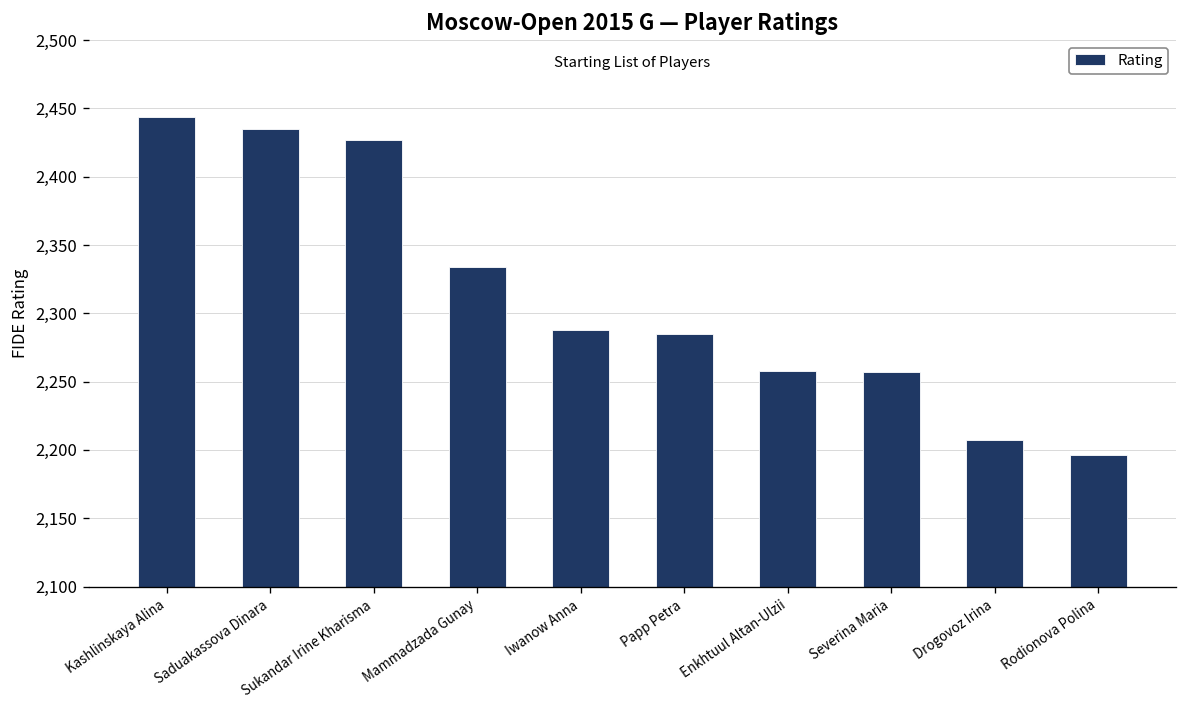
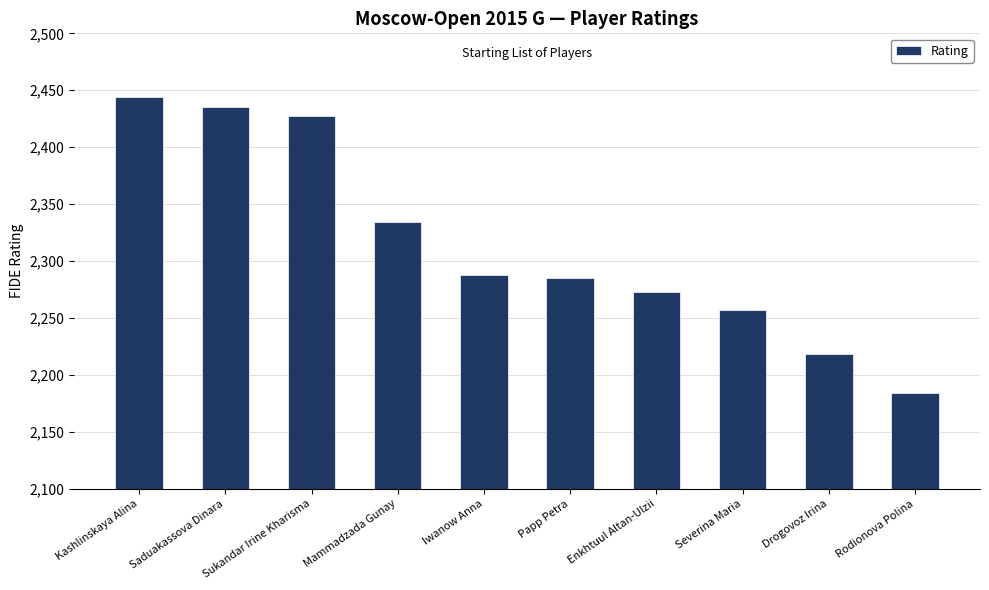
  {
    "Kashlinskaya Alina": "2,444",
    "Saduakassova Dinara": "2,435",
    "Sukandar Irine Kharisma": "2,427",
    "Mammadzada Gunay": "2,334",
    "Iwanow Anna": "2,288",
    "Papp Petra": "2,285",
-   "Enkhtuul Altan-Ulzii": "2,258",
+   "Enkhtuul Altan-Ulzii": "2,273",
    "Severina Maria": "2,257",
-   "Drogovoz Irina": "2,207",
-   "Rodionova Polina": "2,196"
+   "Drogovoz Irina": "2,218",
+   "Rodionova Polina": "2,184"
  }
